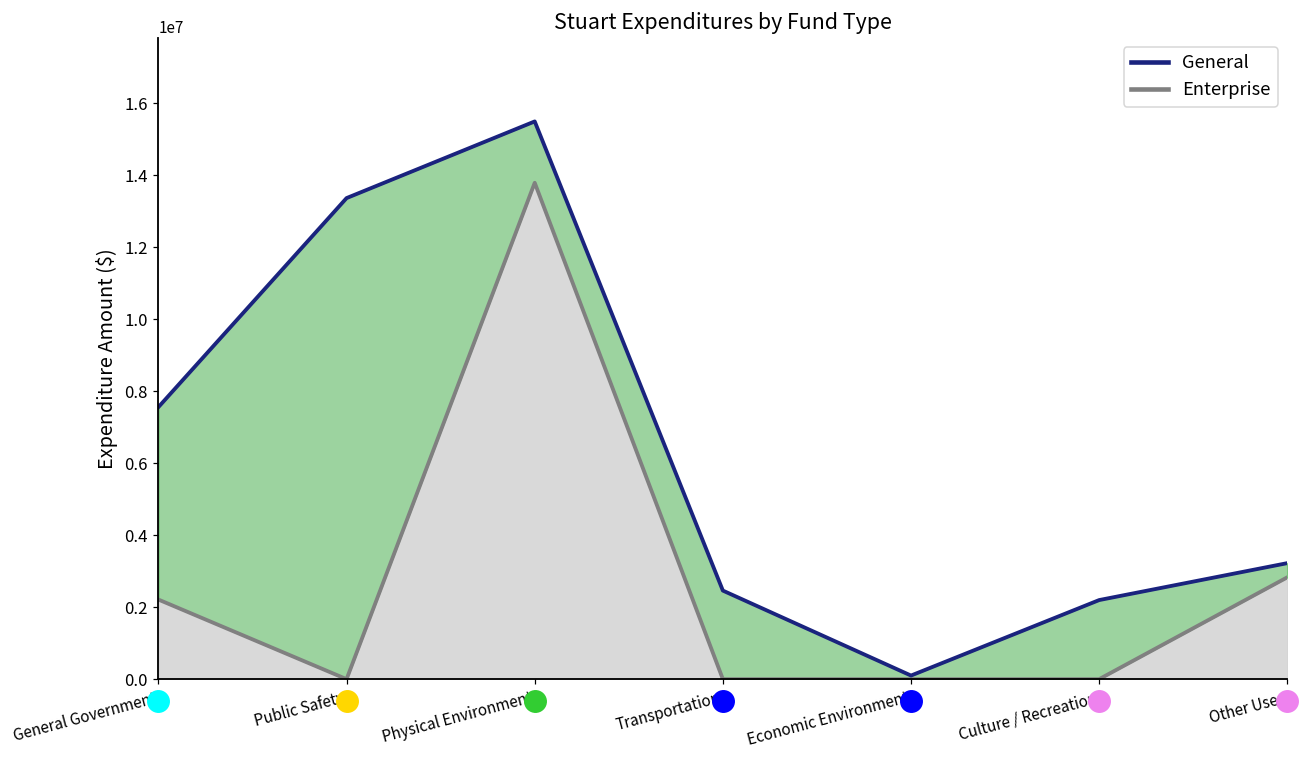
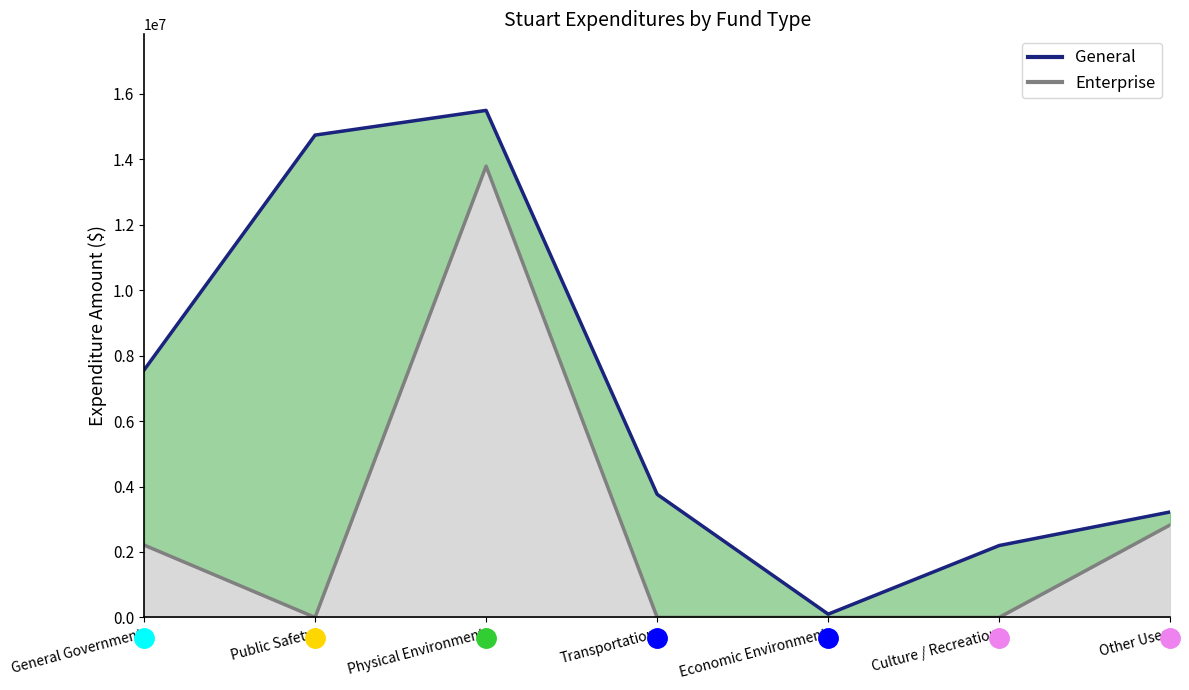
  {
    "General": {
      "General Government": 7600000,
-     "Public Safety": 13400000,
+     "Public Safety": 14700000,
      "Physical Environment": 15500000,
-     "Transportation": 2500000,
+     "Transportation": 3800000,
      "Economic Environment": 100000,
      "Culture / Recreation": 2200000,
      "Other Uses": 3200000
    }
  }
